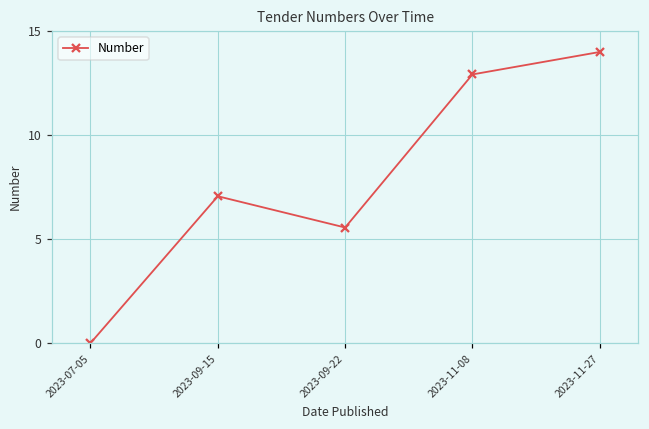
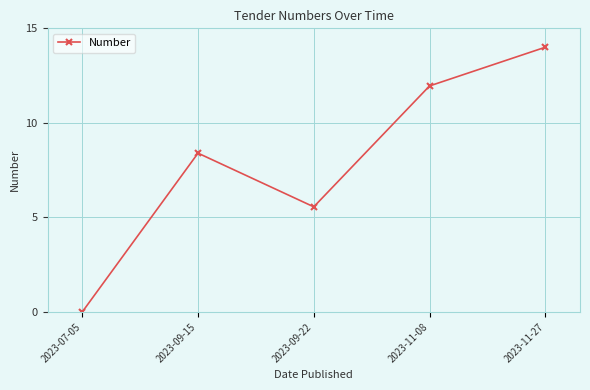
  {
    "2023-07-05": 0.0,
-   "2023-09-15": 7.1,
+   "2023-09-15": 8.4,
    "2023-09-22": 5.6,
-   "2023-11-08": 12.9,
+   "2023-11-08": 12.0,
    "2023-11-27": 14.0
  }
